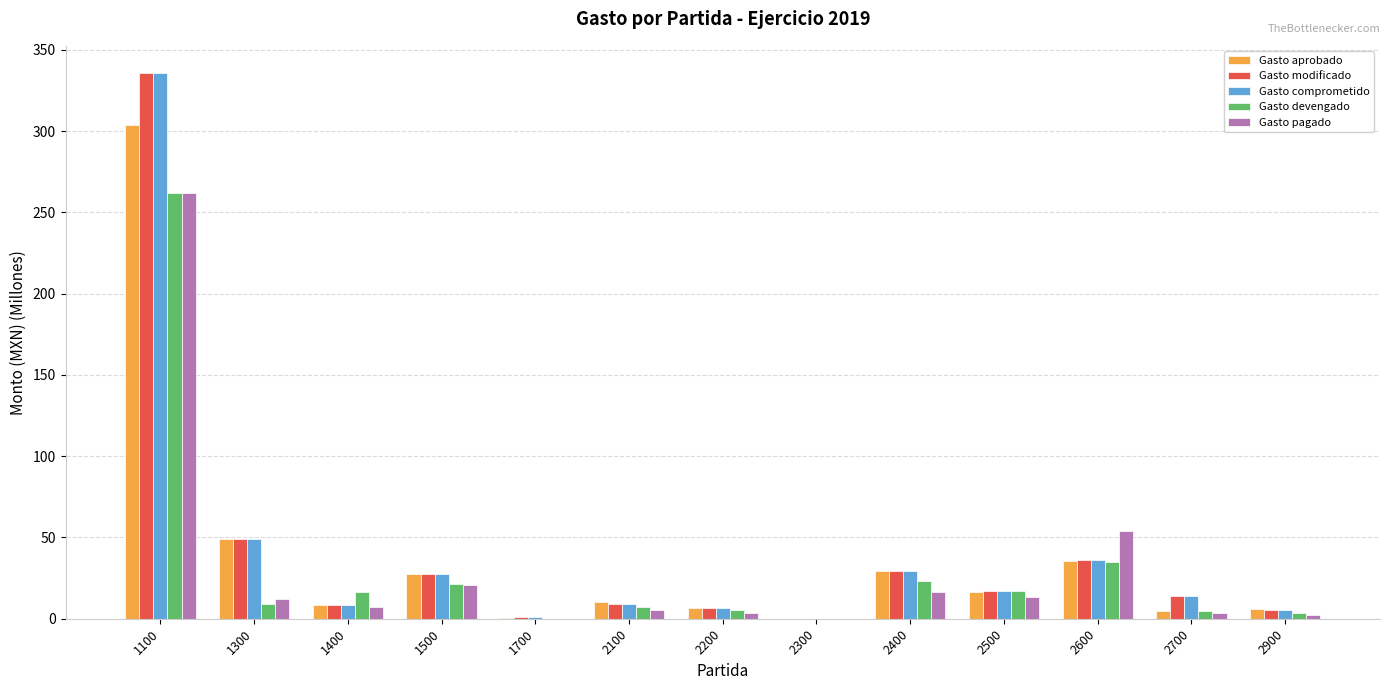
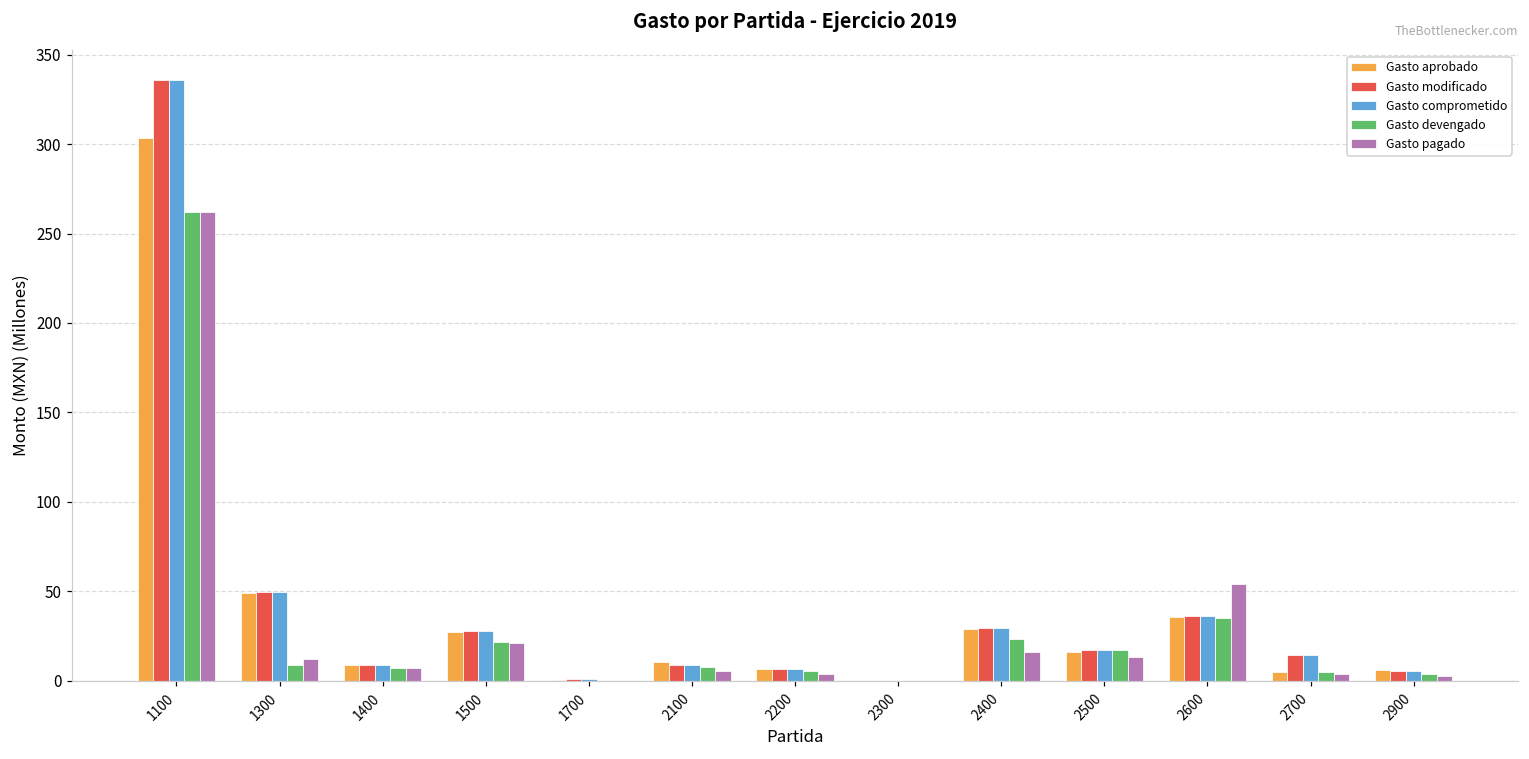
  {
    "Gasto aprobado": {
      "1100": 303,
      "1300": 49,
      "1400": 9,
      "1500": 27,
      "2100": 10,
      "2200": 6,
      "2400": 29,
      "2500": 16,
      "2600": 36,
      "2700": 5,
      "2900": 6
    },
    "Gasto modificado": {
      "1100": 336,
      "1300": 49,
      "1400": 9,
      "1500": 28,
      "2100": 9,
      "2200": 6,
      "2400": 29,
      "2500": 17,
      "2600": 36,
      "2700": 14,
      "2900": 5
    },
    "Gasto comprometido": {
      "1100": 336,
      "1300": 49,
      "1400": 9,
      "1500": 28,
      "2100": 9,
      "2200": 6,
      "2400": 29,
      "2500": 17,
      "2600": 36,
      "2700": 14,
      "2900": 5
    },
    "Gasto devengado": {
      "1100": 262,
      "1300": 9,
-     "1400": 17,
+     "1400": 7,
      "1500": 21,
      "1700": 0,
      "2100": 8,
      "2200": 5,
      "2400": 23,
      "2500": 17,
      "2600": 35,
      "2700": 5,
      "2900": 4
    },
    "Gasto pagado": {
      "1100": 262,
      "1300": 12,
      "1400": 7,
      "1500": 21,
      "1700": 0,
      "2100": 6,
      "2200": 3,
      "2400": 16,
      "2500": 13,
      "2600": 54,
      "2700": 4,
      "2900": 3
    }
  }
